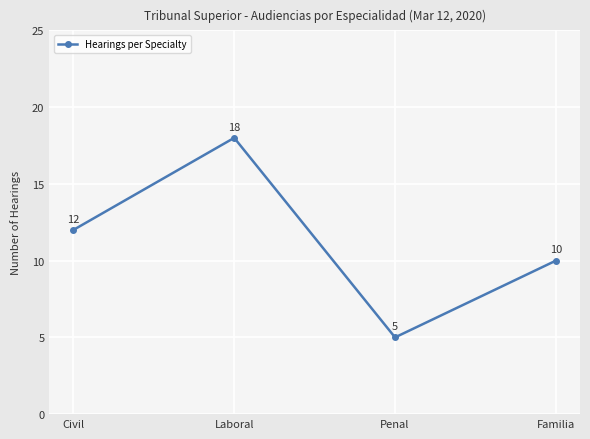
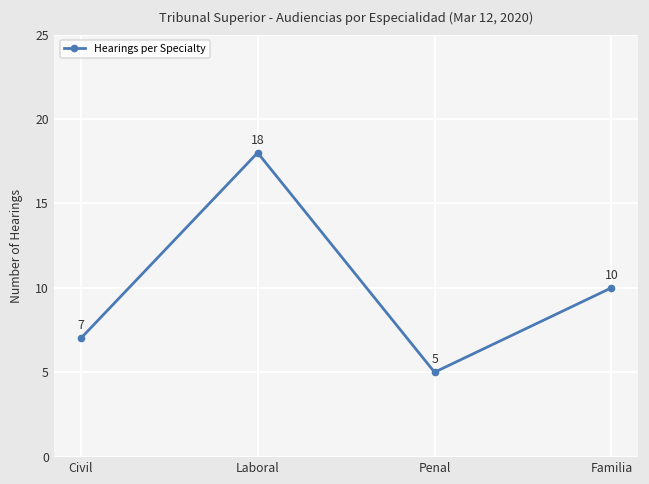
  {
-   "Civil": 12,
+   "Civil": 7,
    "Laboral": 18,
    "Penal": 5,
    "Familia": 10
  }
